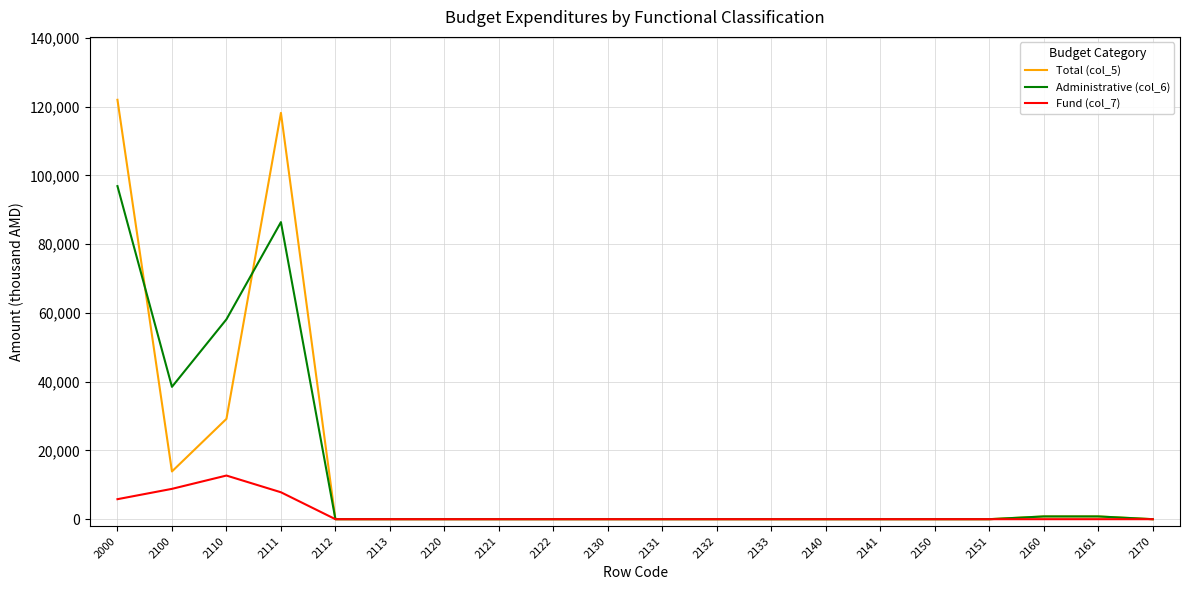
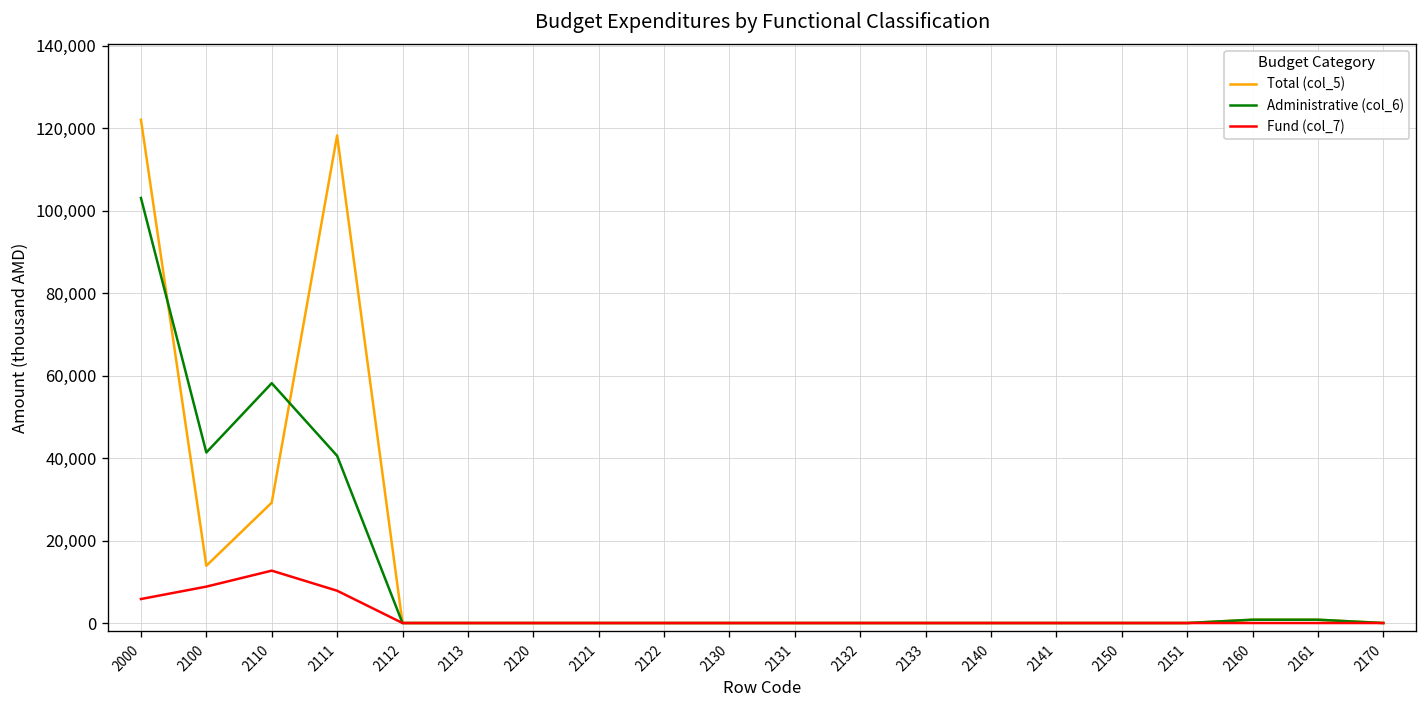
  {
    "Total (col_5)": {
      "2000": "122,000",
      "2100": "14,000",
      "2110": "29,000",
      "2111": "118,000"
    },
    "Administrative (col_6)": {
-     "2000": "97,000",
-     "2100": "39,000",
+     "2000": "103,000",
+     "2100": "41,000",
      "2110": "58,000",
-     "2111": "86,000"
+     "2111": "41,000"
    },
    "Fund (col_7)": {
      "2000": "6,000",
      "2100": "9,000",
      "2110": "13,000",
      "2111": "8,000",
      "2160": "0",
      "2161": "0"
    }
  }
